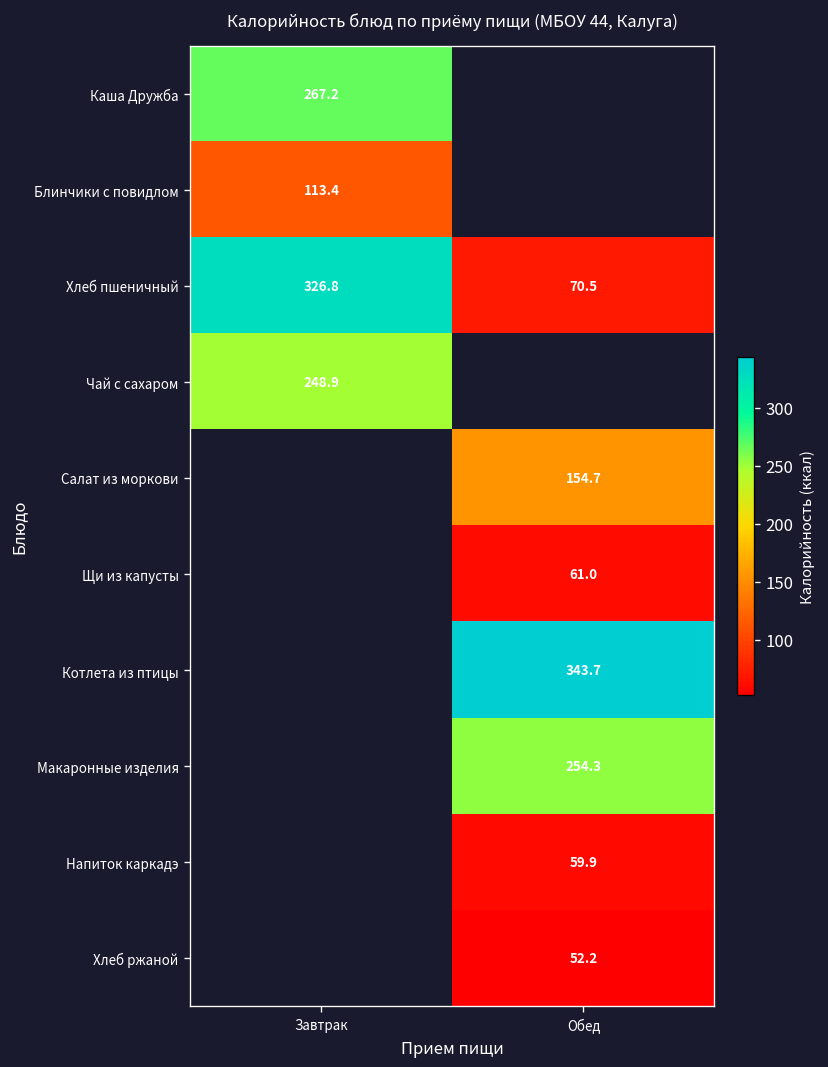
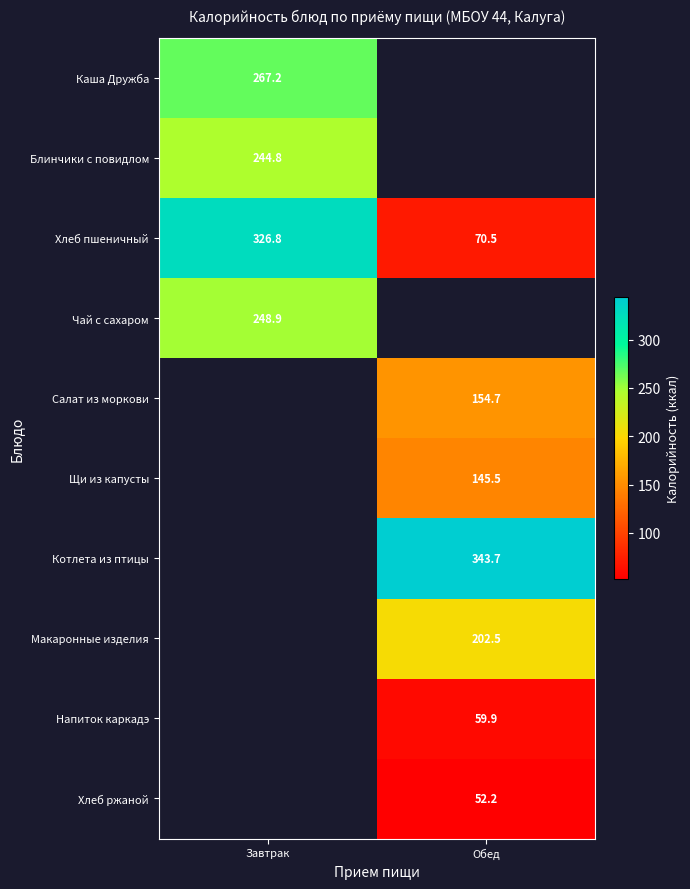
  {
    "Каша Дружба": {
      "Завтрак": 267.2
    },
    "Блинчики с повидлом": {
-     "Завтрак": 113.4
+     "Завтрак": 244.8
    },
    "Хлеб пшеничный": {
      "Завтрак": 326.8,
      "Обед": 70.5
    },
    "Чай с сахаром": {
      "Завтрак": 248.9
    },
    "Салат из моркови": {
      "Обед": 154.7
    },
    "Щи из капусты": {
-     "Обед": 61.0
+     "Обед": 145.5
    },
    "Котлета из птицы": {
      "Обед": 343.7
    },
    "Макаронные изделия": {
-     "Обед": 254.3
+     "Обед": 202.5
    },
    "Напиток каркадэ": {
      "Обед": 59.9
    },
    "Хлеб ржаной": {
      "Обед": 52.2
    }
  }
